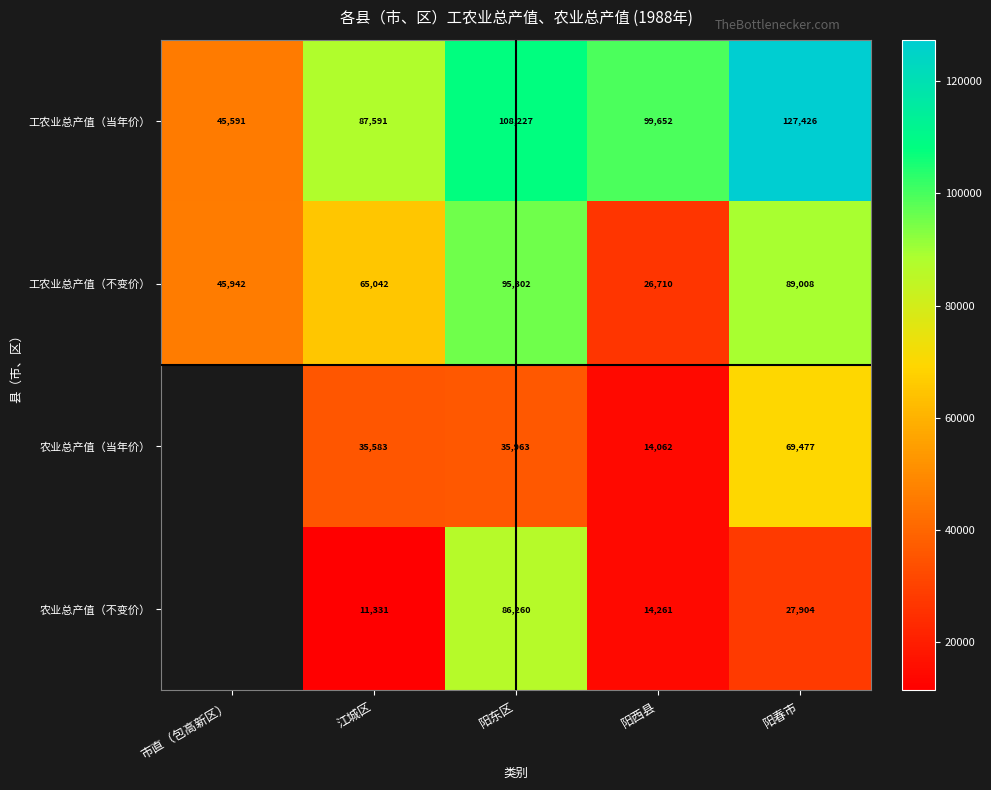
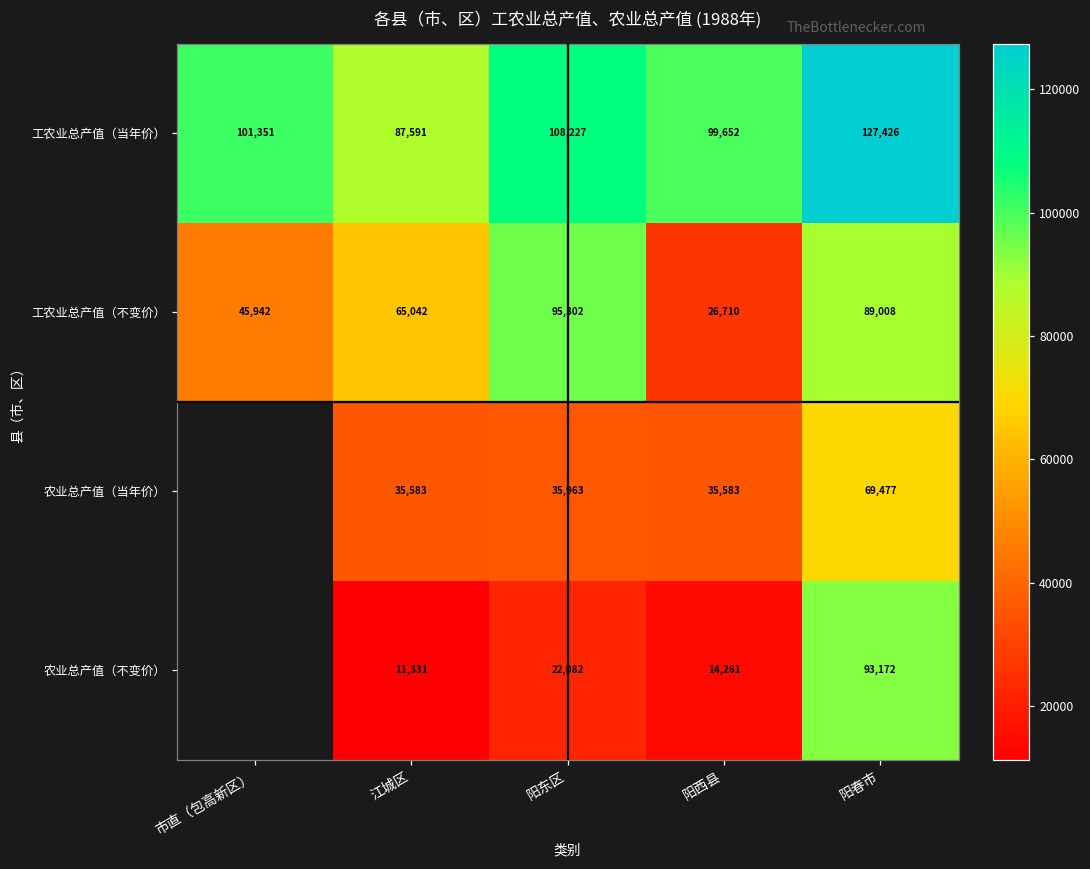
  {
    "工农业总产值（当年价）": {
-     "市直（包高新区）": "45,591",
+     "市直（包高新区）": "101,351",
      "江城区": "87,591",
      "阳东区": "108,227",
      "阳西县": "99,652",
      "阳春市": "127,426"
    },
    "工农业总产值（不变价）": {
      "市直（包高新区）": "45,942",
      "江城区": "65,042",
      "阳东区": "95,302",
      "阳西县": "26,710",
      "阳春市": "89,008"
    },
    "农业总产值（当年价）": {
      "江城区": "35,583",
      "阳东区": "35,963",
-     "阳西县": "14,062",
+     "阳西县": "35,583",
      "阳春市": "69,477"
    },
    "农业总产值（不变价）": {
      "江城区": "11,331",
-     "阳东区": "86,260",
+     "阳东区": "22,082",
      "阳西县": "14,261",
-     "阳春市": "27,904"
+     "阳春市": "93,172"
    }
  }
